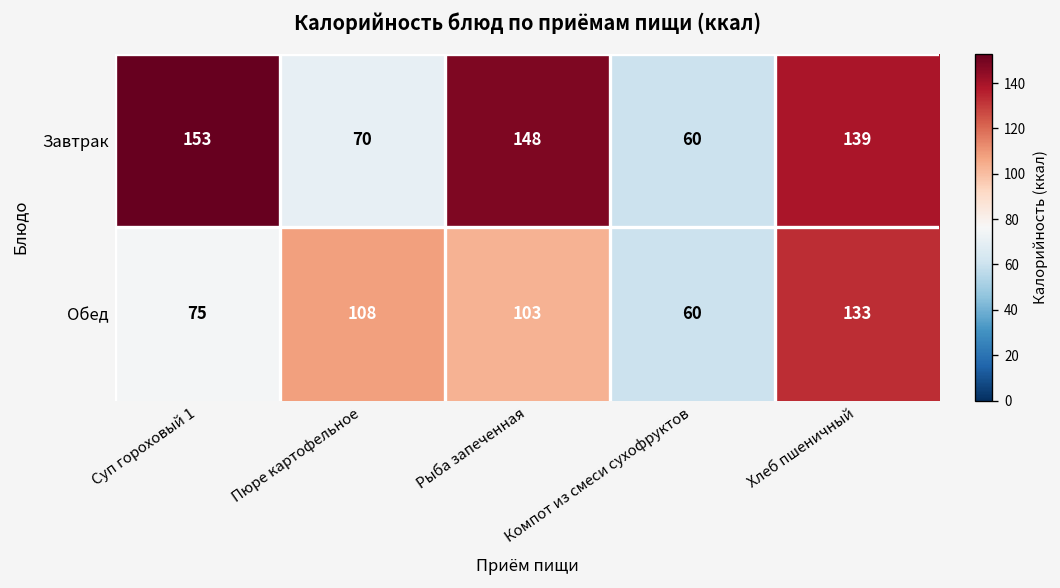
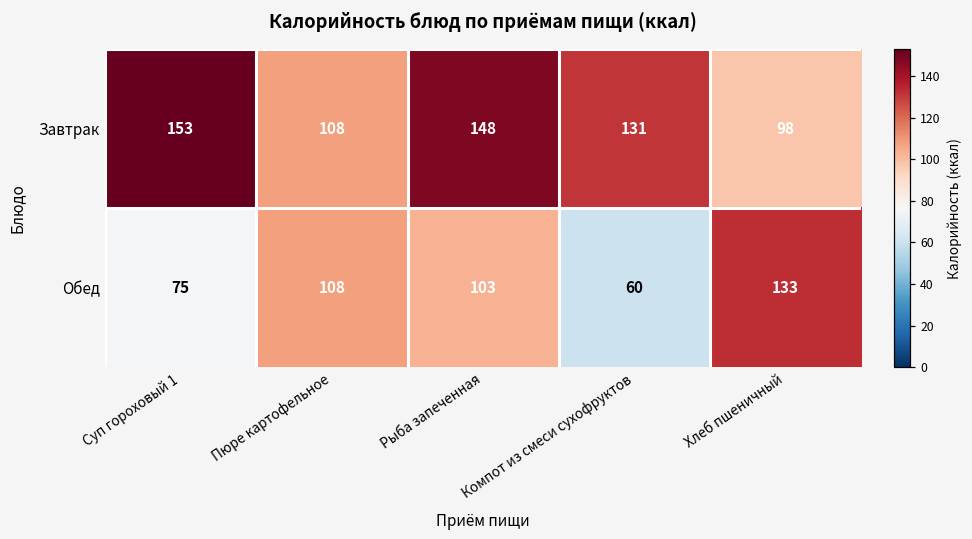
  {
    "Завтрак": {
      "Суп гороховый 1": 153,
-     "Пюре картофельное": 70,
+     "Пюре картофельное": 108,
      "Рыба запеченная": 148,
-     "Компот из смеси сухофруктов": 60,
-     "Хлеб пшеничный": 139
+     "Компот из смеси сухофруктов": 131,
+     "Хлеб пшеничный": 98
    },
    "Обед": {
      "Суп гороховый 1": 75,
      "Пюре картофельное": 108,
      "Рыба запеченная": 103,
      "Компот из смеси сухофруктов": 60,
      "Хлеб пшеничный": 133
    }
  }
